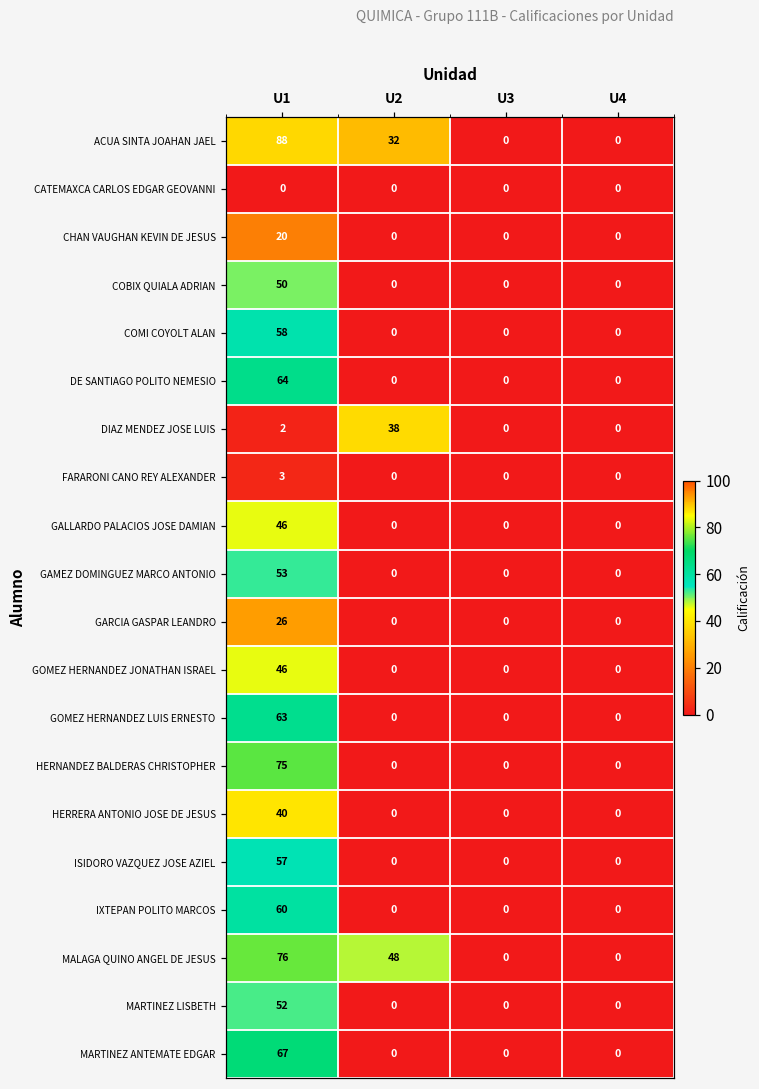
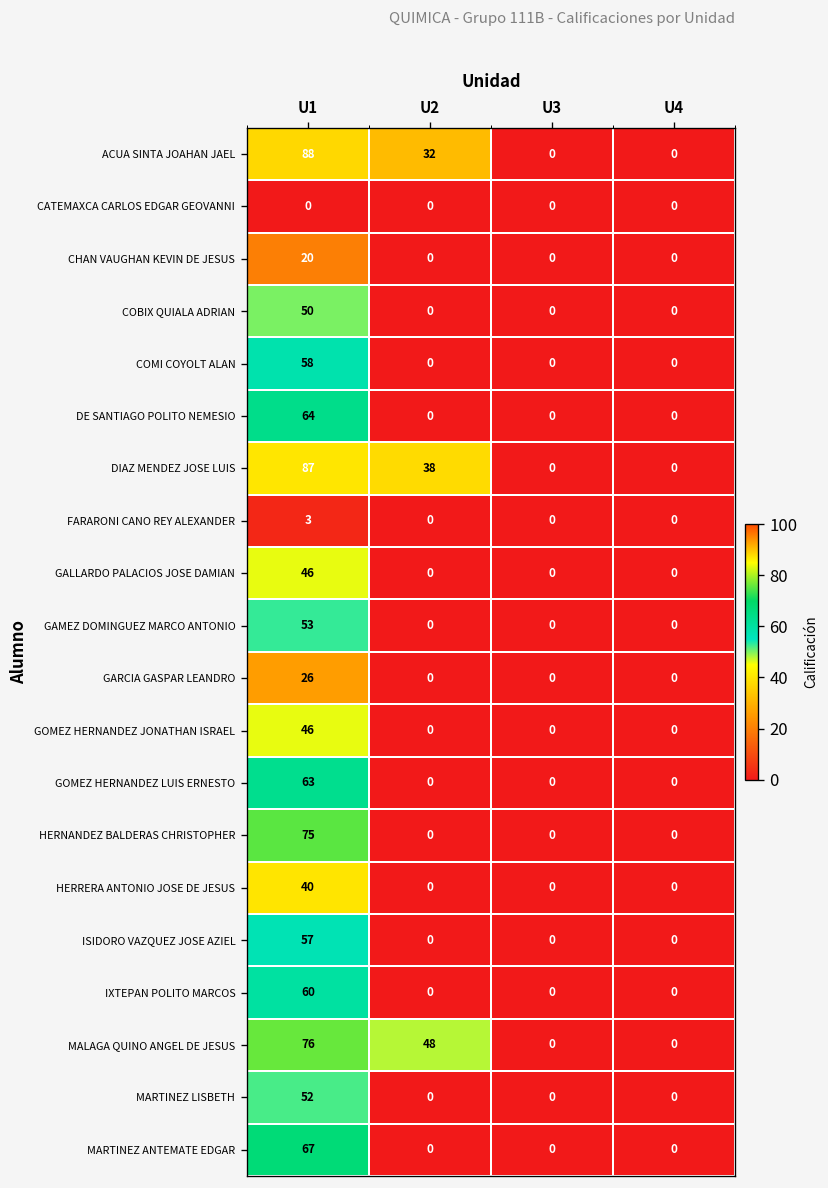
  {
    "ACUA SINTA JOAHAN JAEL": {
      "U1": 88,
      "U2": 32,
      "U3": 0,
      "U4": 0
    },
    "CATEMAXCA CARLOS EDGAR GEOVANNI": {
      "U1": 0,
      "U2": 0,
      "U3": 0,
      "U4": 0
    },
    "CHAN VAUGHAN KEVIN DE JESUS": {
      "U1": 20,
      "U2": 0,
      "U3": 0,
      "U4": 0
    },
    "COBIX QUIALA ADRIAN": {
      "U1": 50,
      "U2": 0,
      "U3": 0,
      "U4": 0
    },
    "COMI COYOLT ALAN": {
      "U1": 58,
      "U2": 0,
      "U3": 0,
      "U4": 0
    },
    "DE SANTIAGO POLITO NEMESIO": {
      "U1": 64,
      "U2": 0,
      "U3": 0,
      "U4": 0
    },
    "DIAZ MENDEZ JOSE LUIS": {
-     "U1": 2,
+     "U1": 87,
      "U2": 38,
      "U3": 0,
      "U4": 0
    },
    "FARARONI CANO REY ALEXANDER": {
      "U1": 3,
      "U2": 0,
      "U3": 0,
      "U4": 0
    },
    "GALLARDO PALACIOS JOSE DAMIAN": {
      "U1": 46,
      "U2": 0,
      "U3": 0,
      "U4": 0
    },
    "GAMEZ DOMINGUEZ MARCO ANTONIO": {
      "U1": 53,
      "U2": 0,
      "U3": 0,
      "U4": 0
    },
    "GARCIA GASPAR LEANDRO": {
      "U1": 26,
      "U2": 0,
      "U3": 0,
      "U4": 0
    },
    "GOMEZ HERNANDEZ JONATHAN ISRAEL": {
      "U1": 46,
      "U2": 0,
      "U3": 0,
      "U4": 0
    },
    "GOMEZ HERNANDEZ LUIS ERNESTO": {
      "U1": 63,
      "U2": 0,
      "U3": 0,
      "U4": 0
    },
    "HERNANDEZ BALDERAS CHRISTOPHER": {
      "U1": 75,
      "U2": 0,
      "U3": 0,
      "U4": 0
    },
    "HERRERA ANTONIO JOSE DE JESUS": {
      "U1": 40,
      "U2": 0,
      "U3": 0,
      "U4": 0
    },
    "ISIDORO VAZQUEZ JOSE AZIEL": {
      "U1": 57,
      "U2": 0,
      "U3": 0,
      "U4": 0
    },
    "IXTEPAN POLITO MARCOS": {
      "U1": 60,
      "U2": 0,
      "U3": 0,
      "U4": 0
    },
    "MALAGA QUINO ANGEL DE JESUS": {
      "U1": 76,
      "U2": 48,
      "U3": 0,
      "U4": 0
    },
    "MARTINEZ LISBETH": {
      "U1": 52,
      "U2": 0,
      "U3": 0,
      "U4": 0
    },
    "MARTINEZ ANTEMATE EDGAR": {
      "U1": 67,
      "U2": 0,
      "U3": 0,
      "U4": 0
    }
  }
